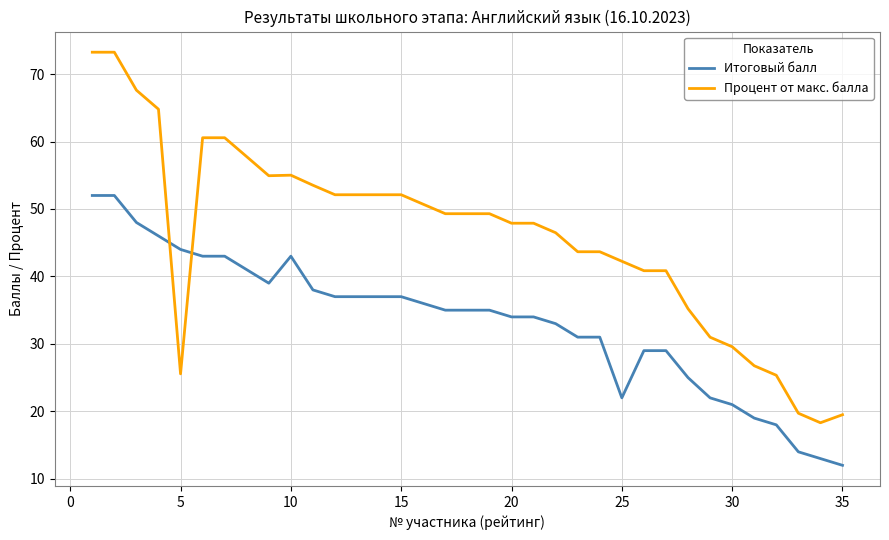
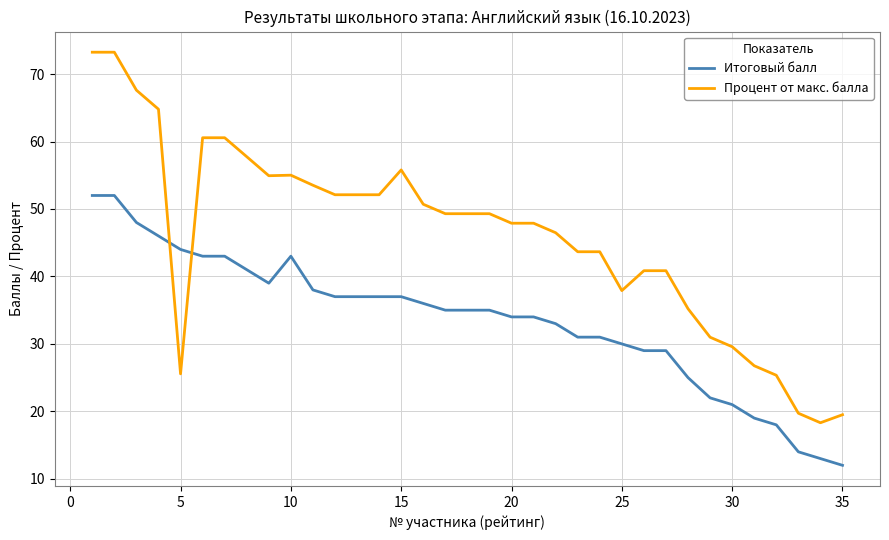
  {
    "Итоговый балл": {
      "5": 44,
      "10": 43,
      "15": 37,
      "20": 34,
-     "25": 22,
+     "25": 30,
      "30": 21,
      "35": 12
    },
    "Процент от макс. балла": {
      "5": 26,
      "10": 55,
-     "15": 52,
+     "15": 56,
      "20": 48,
-     "25": 42,
+     "25": 38,
      "30": 30,
      "35": 20
    }
  }
